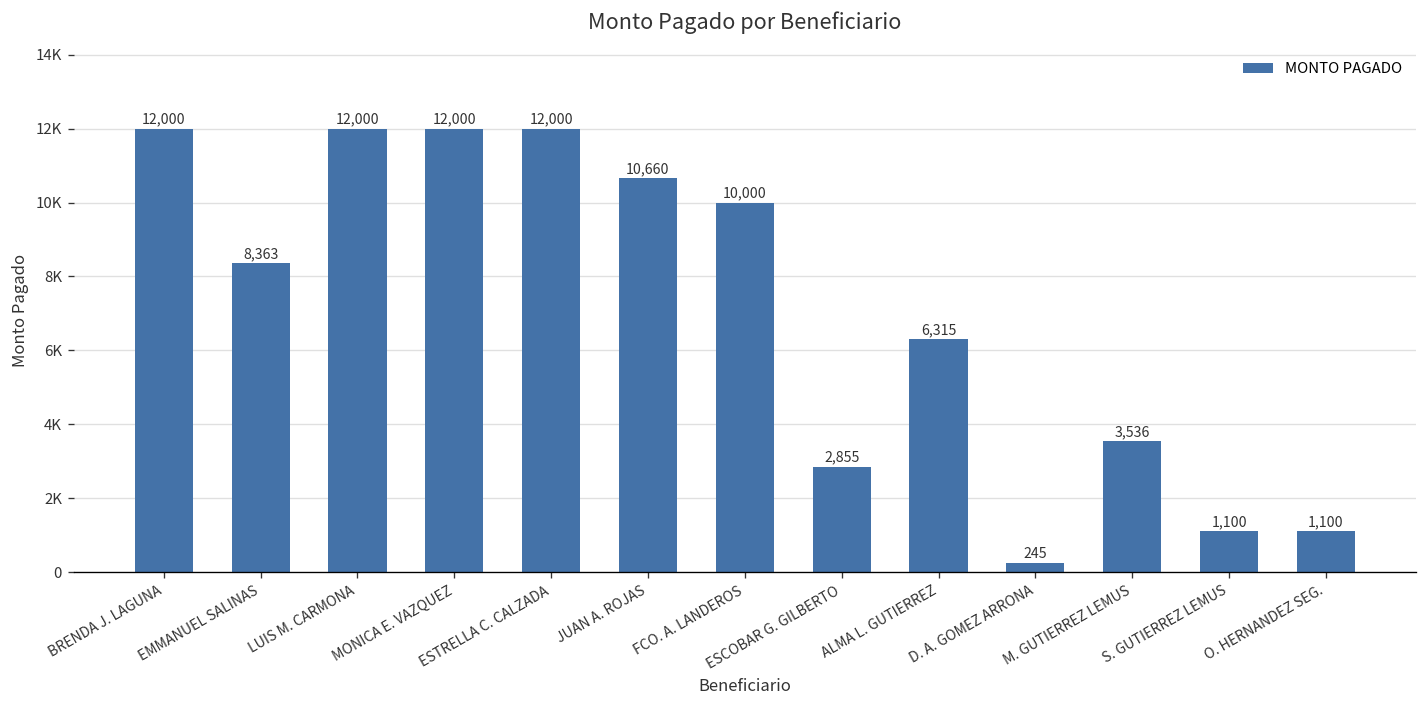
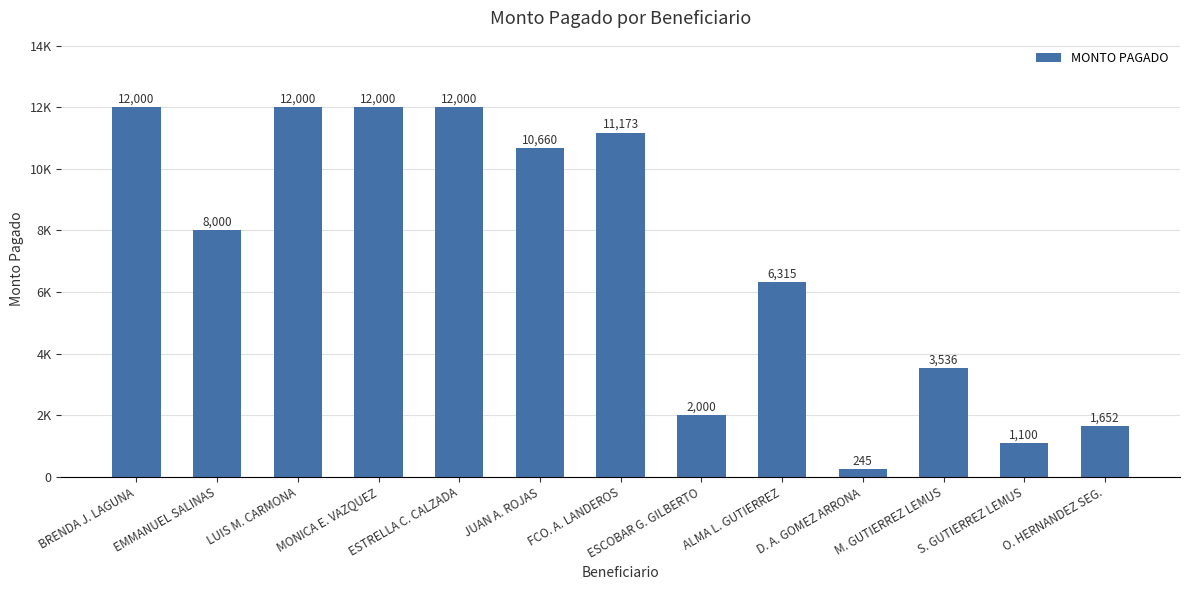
  {
    "BRENDA J. LAGUNA": "12,000",
-   "EMMANUEL SALINAS": "8,363",
+   "EMMANUEL SALINAS": "8,000",
    "LUIS M. CARMONA": "12,000",
    "MONICA E. VAZQUEZ": "12,000",
    "ESTRELLA C. CALZADA": "12,000",
    "JUAN A. ROJAS": "10,660",
-   "FCO. A. LANDEROS": "10,000",
-   "ESCOBAR G. GILBERTO": "2,855",
+   "FCO. A. LANDEROS": "11,173",
+   "ESCOBAR G. GILBERTO": "2,000",
    "ALMA L. GUTIERREZ": "6,315",
    "D. A. GOMEZ ARRONA": "245",
    "M. GUTIERREZ LEMUS": "3,536",
    "S. GUTIERREZ LEMUS": "1,100",
-   "O. HERNANDEZ SEG.": "1,100"
+   "O. HERNANDEZ SEG.": "1,652"
  }
